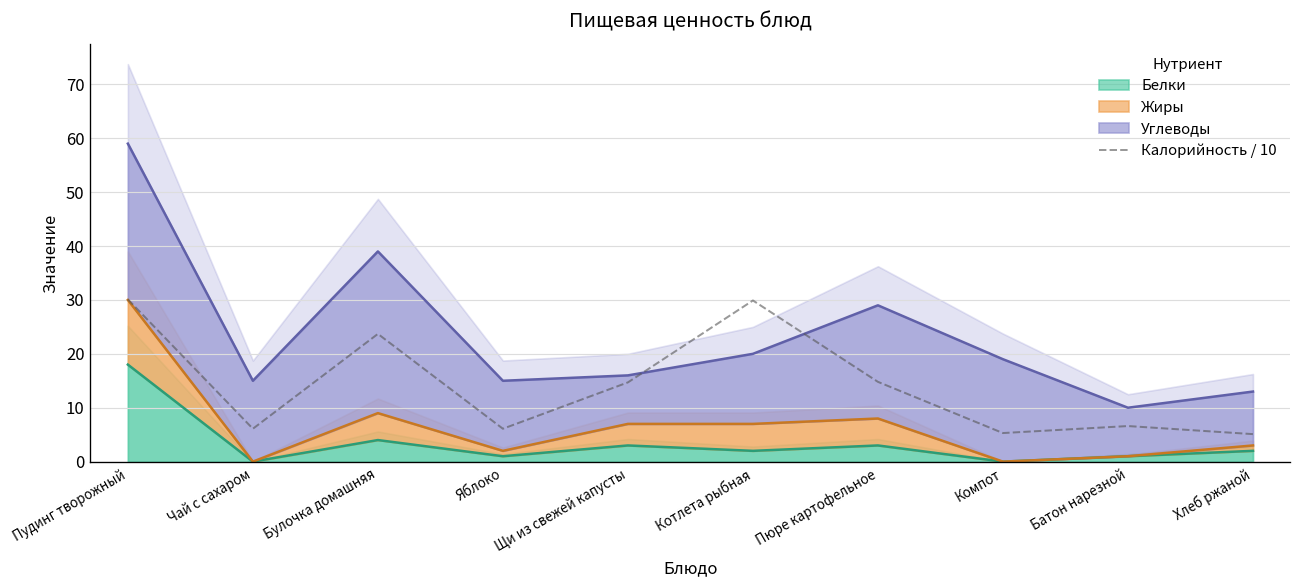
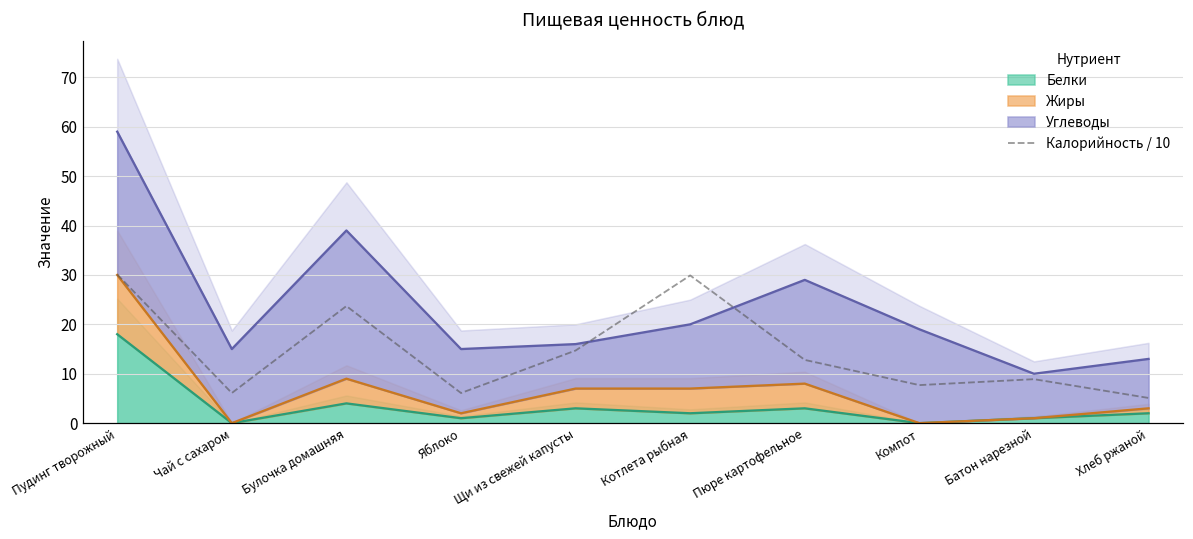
  {
    "Калорийность / 10": {
      "Чай с сахаром": 6,
      "Булочка домашняя": 24,
      "Яблоко": 6,
      "Щи из свежей капусты": 15,
      "Котлета рыбная": 30,
-     "Пюре картофельное": 15,
-     "Компот": 5,
-     "Батон нарезной": 7,
+     "Пюре картофельное": 13,
+     "Компот": 8,
+     "Батон нарезной": 9,
      "Хлеб ржаной": 5
    }
  }
